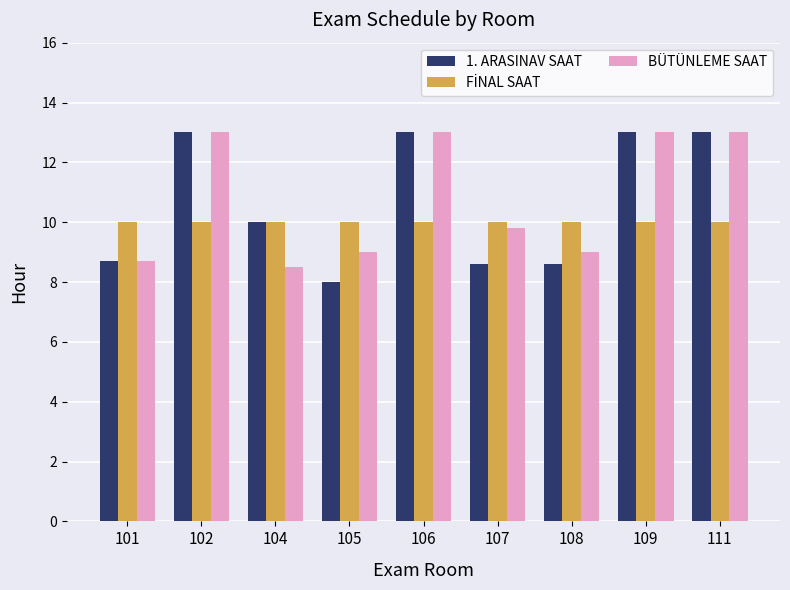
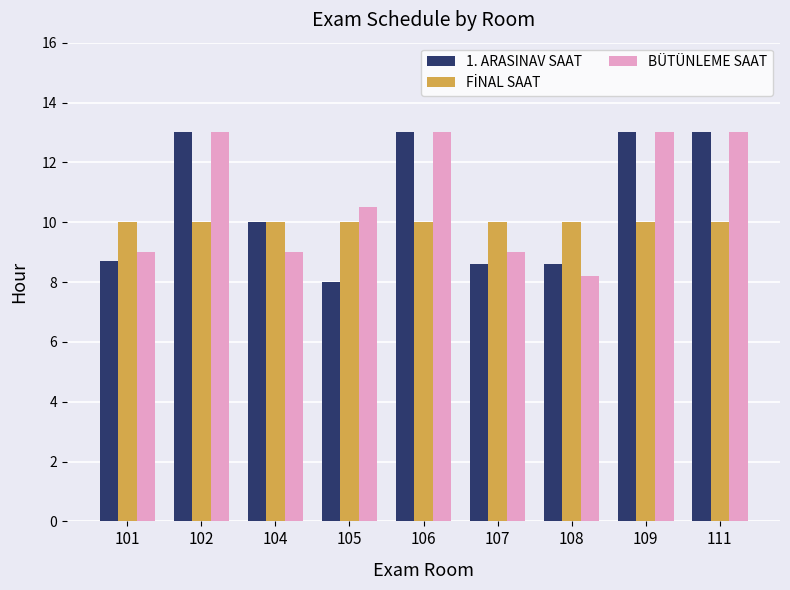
  {
    "1. ARASINAV SAAT": {
      "101": 8.7,
      "102": 13.0,
      "104": 10.0,
      "105": 8.0,
      "106": 13.0,
      "107": 8.6,
      "108": 8.6,
      "109": 13.0,
      "111": 13.0
    },
    "FİNAL SAAT": {
      "101": 10.0,
      "102": 10.0,
      "104": 10.0,
      "105": 10.0,
      "106": 10.0,
      "107": 10.0,
      "108": 10.0,
      "109": 10.0,
      "111": 10.0
    },
    "BÜTÜNLEME SAAT": {
-     "101": 8.7,
+     "101": 9.0,
      "102": 13.0,
-     "104": 8.5,
-     "105": 9.0,
+     "104": 9.0,
+     "105": 10.5,
      "106": 13.0,
-     "107": 9.8,
-     "108": 9.0,
+     "107": 9.0,
+     "108": 8.2,
      "109": 13.0,
      "111": 13.0
    }
  }
